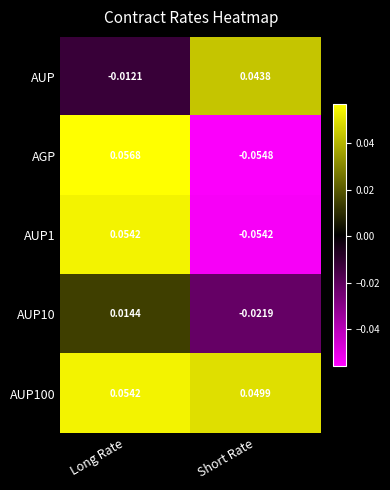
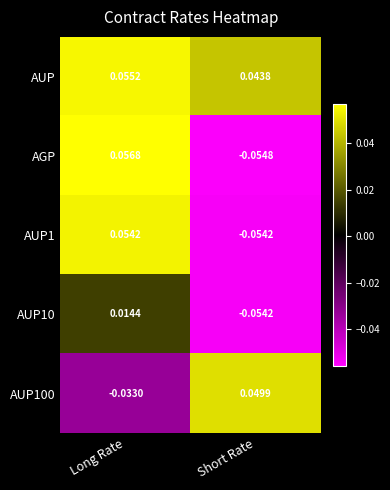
  {
    "AUP": {
-     "Long Rate": -0.0121,
+     "Long Rate": 0.0552,
      "Short Rate": 0.0438
    },
    "AGP": {
      "Long Rate": 0.0568,
      "Short Rate": -0.0548
    },
    "AUP1": {
      "Long Rate": 0.0542,
      "Short Rate": -0.0542
    },
    "AUP10": {
      "Long Rate": 0.0144,
-     "Short Rate": -0.0219
+     "Short Rate": -0.0542
    },
    "AUP100": {
-     "Long Rate": 0.0542,
+     "Long Rate": -0.0330,
      "Short Rate": 0.0499
    }
  }
